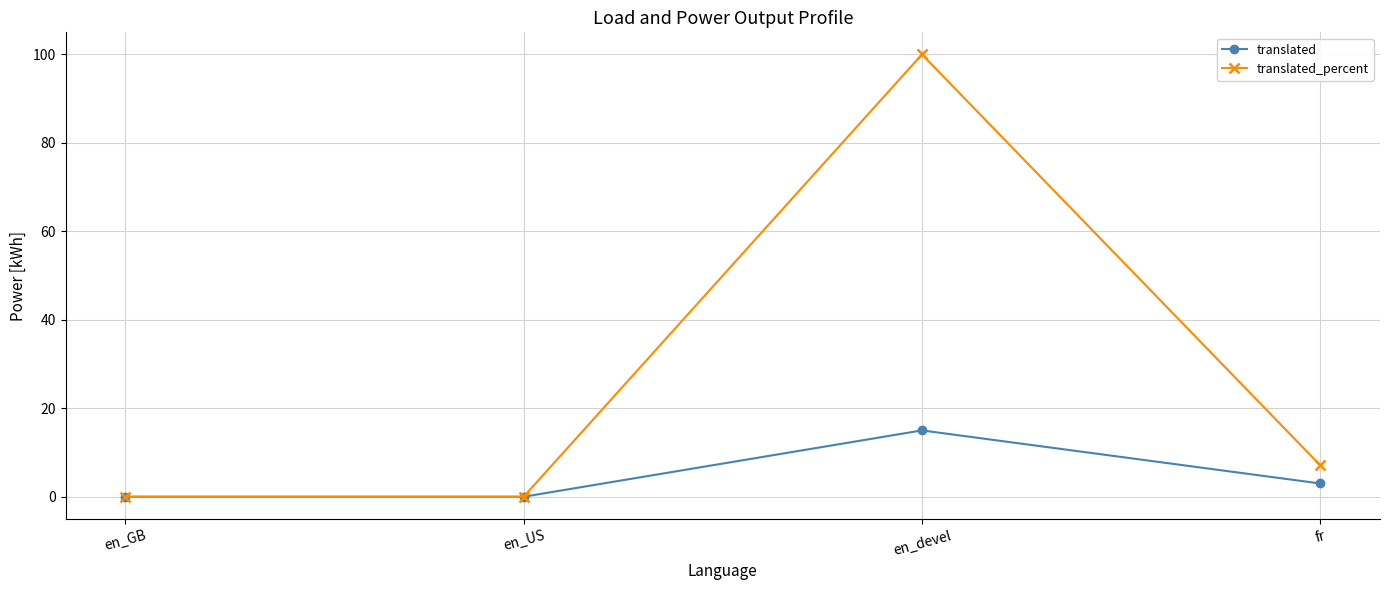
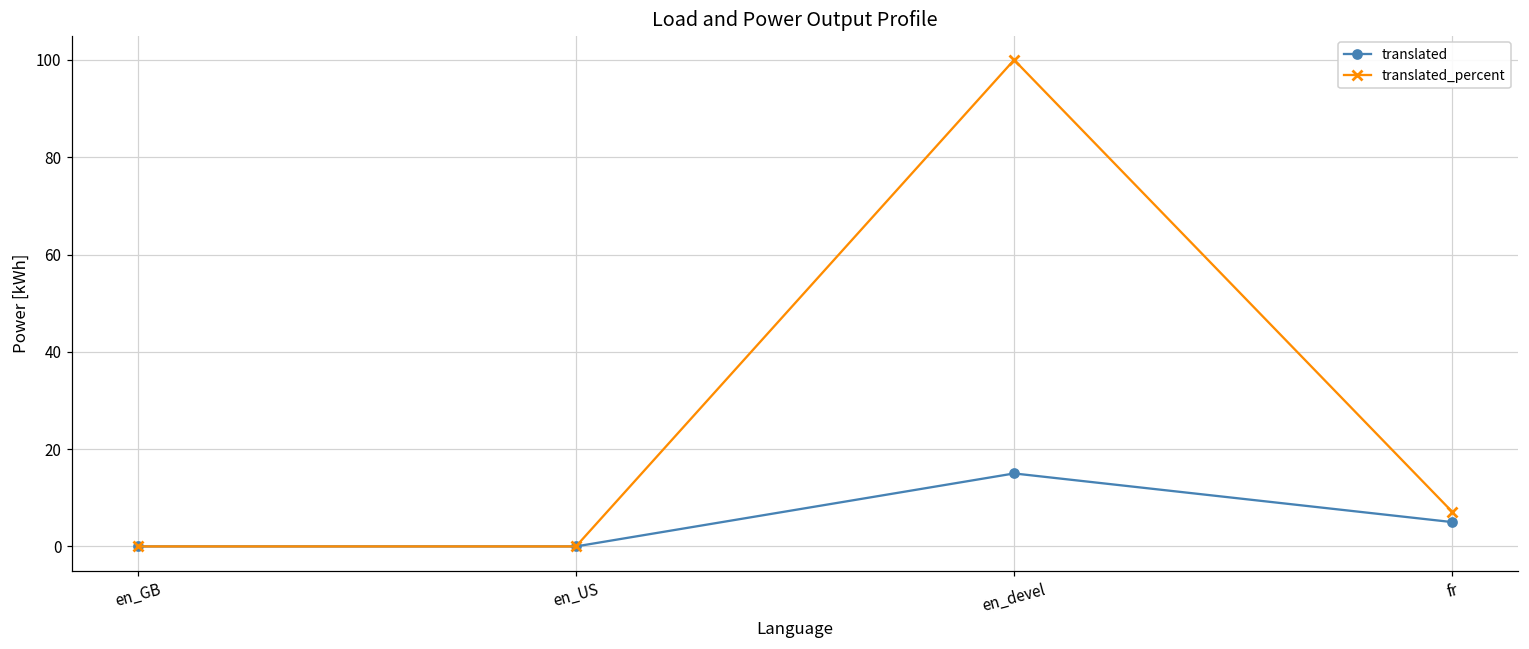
  {
    "translated": {
      "en_devel": 15,
-     "fr": 3
+     "fr": 5
    },
    "translated_percent": {
      "en_devel": 100,
      "fr": 7
    }
  }
